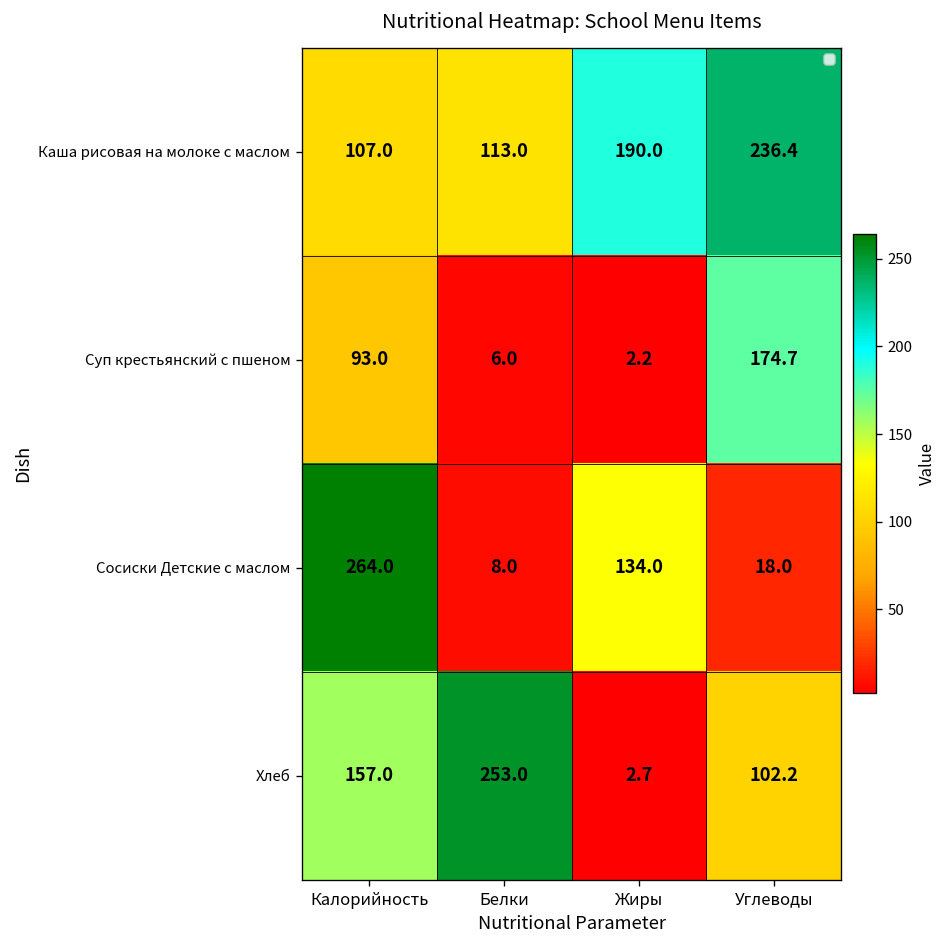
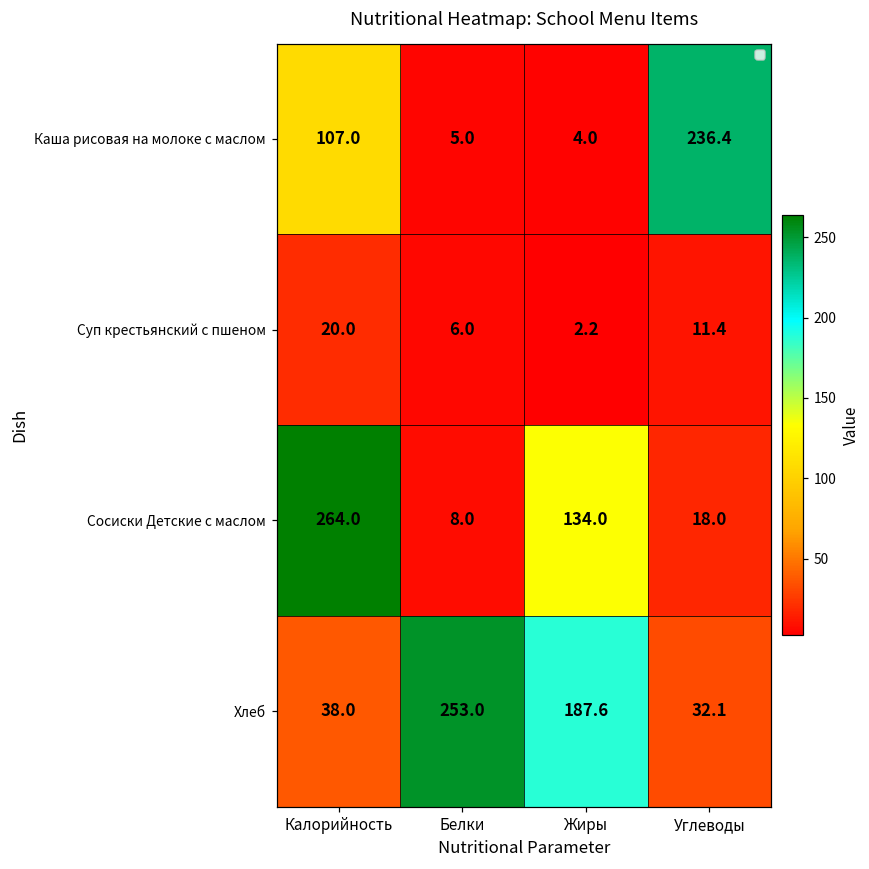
  {
    "Каша рисовая на молоке с маслом": {
      "Калорийность": 107.0,
-     "Белки": 113.0,
-     "Жиры": 190.0,
+     "Белки": 5.0,
+     "Жиры": 4.0,
      "Углеводы": 236.4
    },
    "Суп крестьянский с пшеном": {
-     "Калорийность": 93.0,
+     "Калорийность": 20.0,
      "Белки": 6.0,
      "Жиры": 2.2,
-     "Углеводы": 174.7
+     "Углеводы": 11.4
    },
    "Сосиски Детские с маслом": {
      "Калорийность": 264.0,
      "Белки": 8.0,
      "Жиры": 134.0,
      "Углеводы": 18.0
    },
    "Хлеб": {
-     "Калорийность": 157.0,
+     "Калорийность": 38.0,
      "Белки": 253.0,
-     "Жиры": 2.7,
-     "Углеводы": 102.2
+     "Жиры": 187.6,
+     "Углеводы": 32.1
    }
  }
